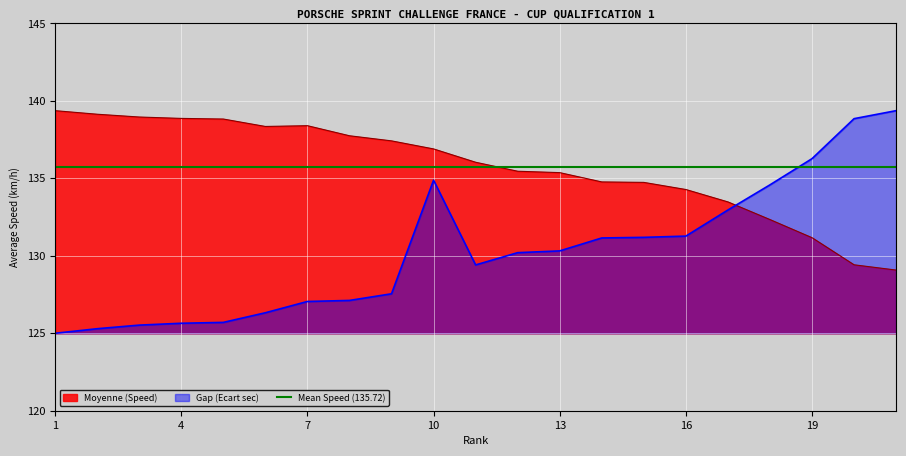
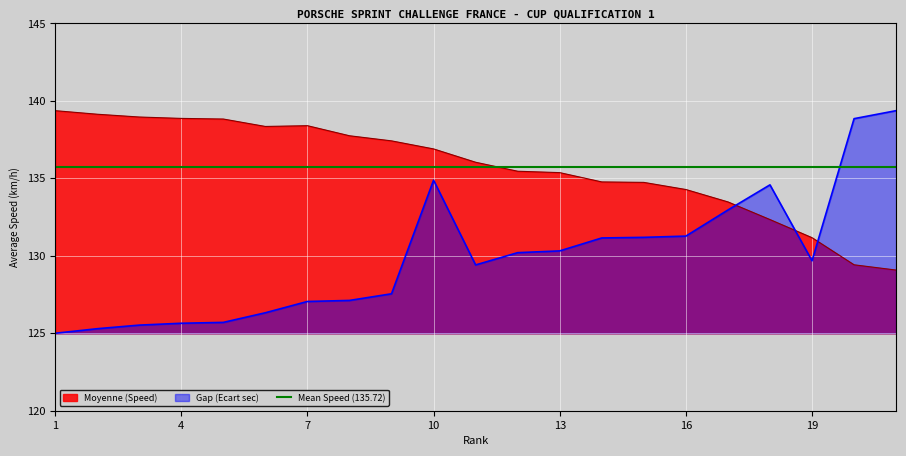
  {
    "Moyenne (Speed)": {
      "1": 139.4,
      "4": 138.9,
      "7": 138.4,
      "10": 136.9,
      "13": 135.4,
      "16": 134.3,
      "19": 131.2
    },
    "Gap (Ecart sec)": {
      "1": 125.0,
      "4": 125.6,
      "7": 127.1,
      "10": 134.9,
      "13": 130.3,
      "16": 131.3,
-     "19": 136.3
+     "19": 129.7
    }
  }
